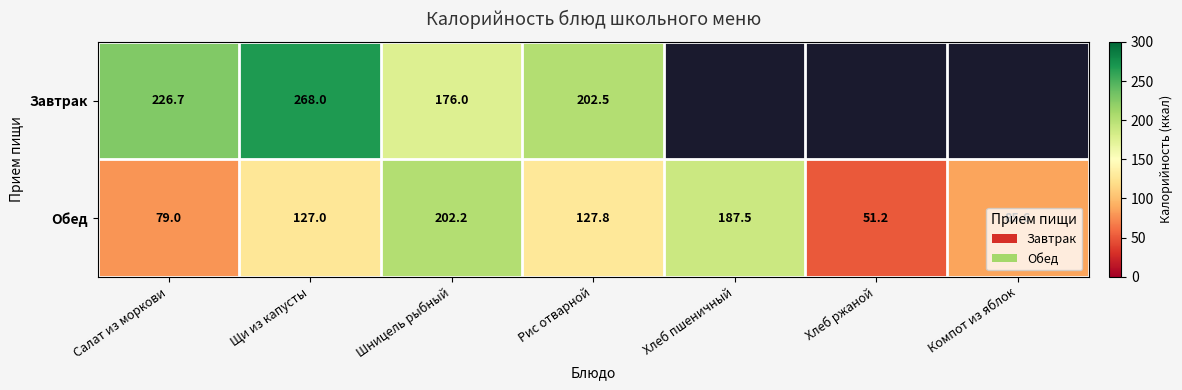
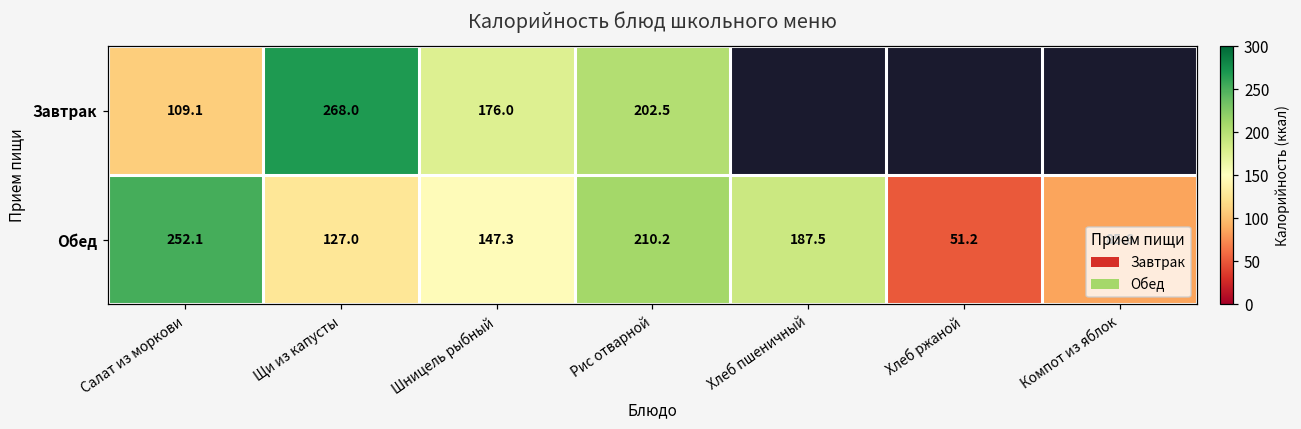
  {
    "Завтрак": {
-     "Салат из моркови": 226.7,
+     "Салат из моркови": 109.1,
      "Щи из капусты": 268.0,
      "Шницель рыбный": 176.0,
      "Рис отварной": 202.5
    },
    "Обед": {
-     "Салат из моркови": 79.0,
+     "Салат из моркови": 252.1,
      "Щи из капусты": 127.0,
-     "Шницель рыбный": 202.2,
-     "Рис отварной": 127.8,
+     "Шницель рыбный": 147.3,
+     "Рис отварной": 210.2,
      "Хлеб пшеничный": 187.5,
      "Хлеб ржаной": 51.2
    }
  }
